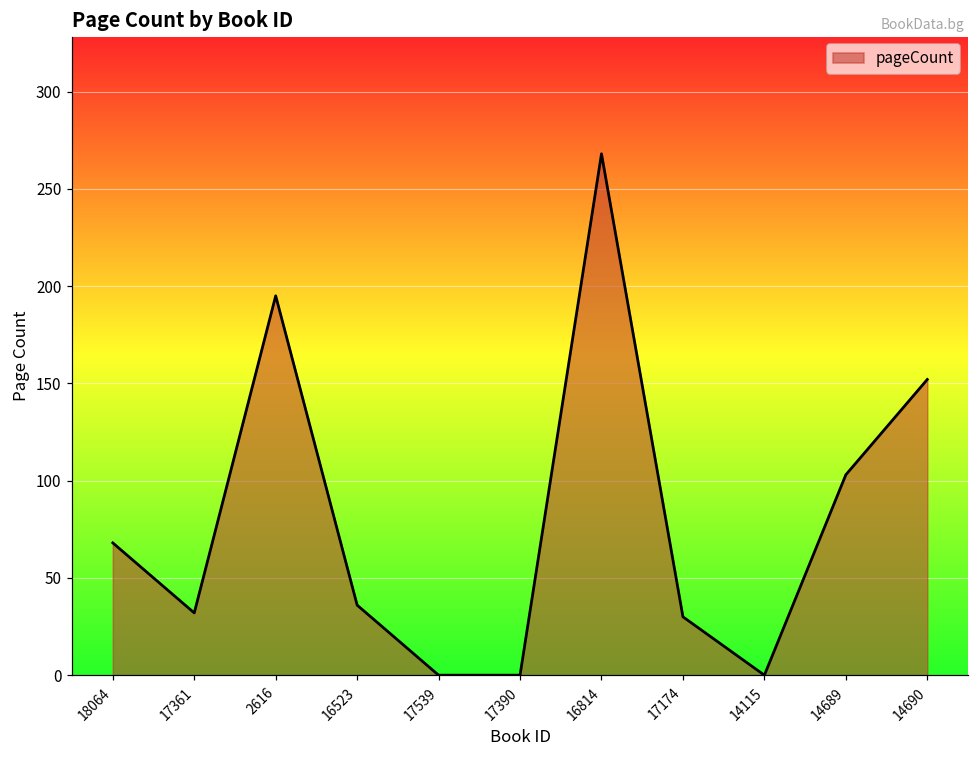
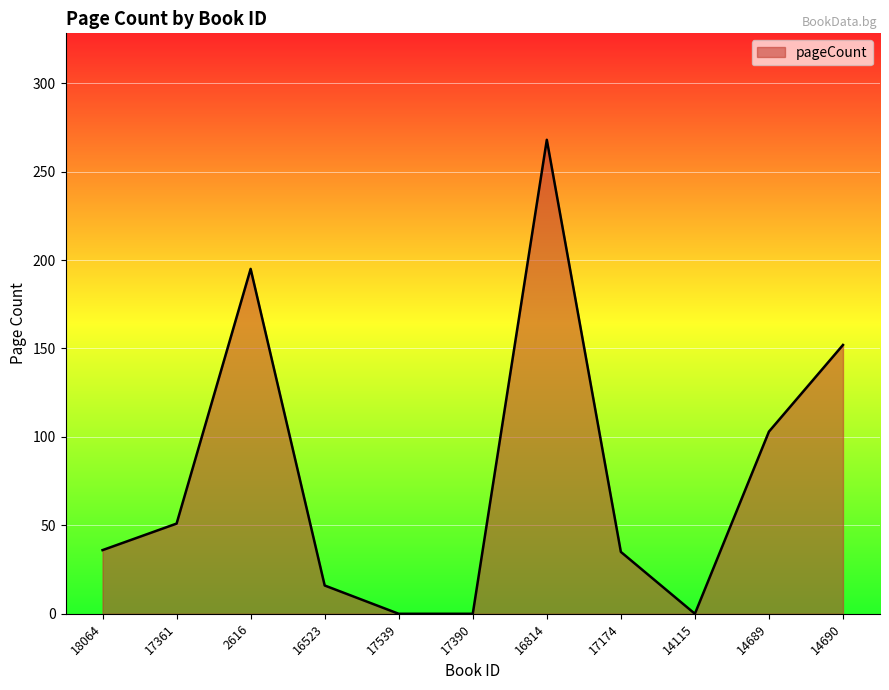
  {
-   "18064": 68,
-   "17361": 32,
+   "18064": 36,
+   "17361": 51,
    "2616": 195,
-   "16523": 36,
+   "16523": 16,
    "17539": 0,
    "17390": 0,
    "16814": 268,
-   "17174": 30,
+   "17174": 35,
    "14115": 0,
    "14689": 103,
    "14690": 152
  }
